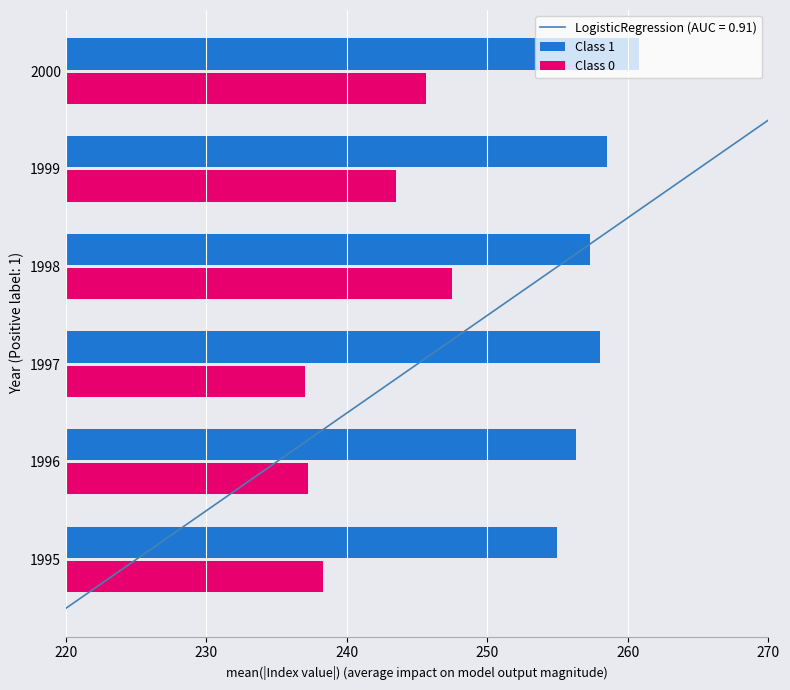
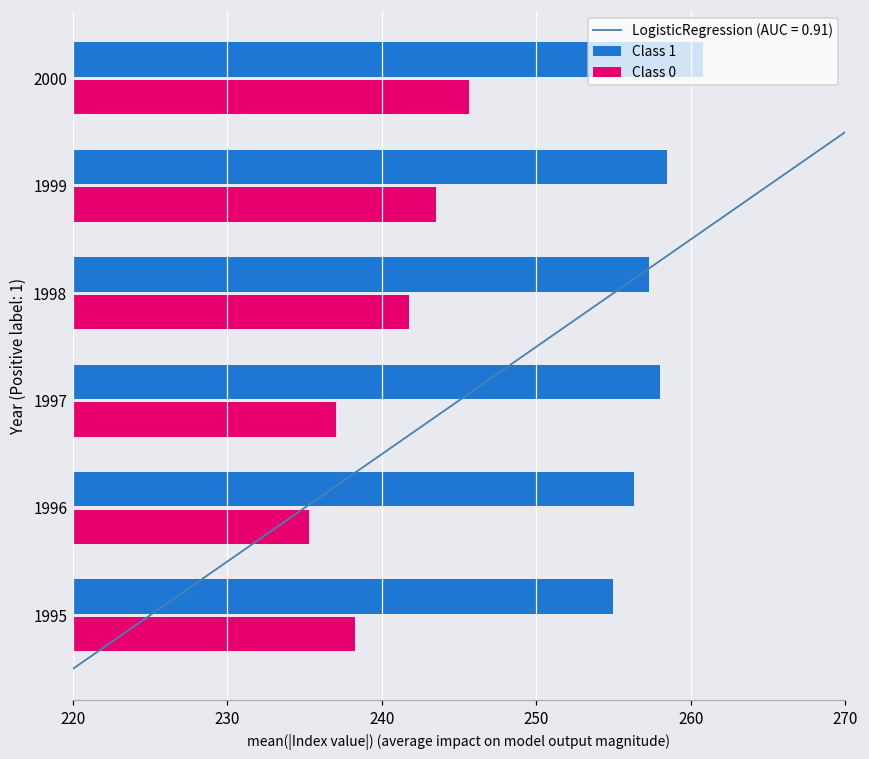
  {
    "Class 0": {
      "2000": 245.7,
      "1999": 243.5,
-     "1998": 247.5,
+     "1998": 241.8,
      "1997": 237.0,
-     "1996": 237.2,
+     "1996": 235.3,
      "1995": 238.3
    }
  }
